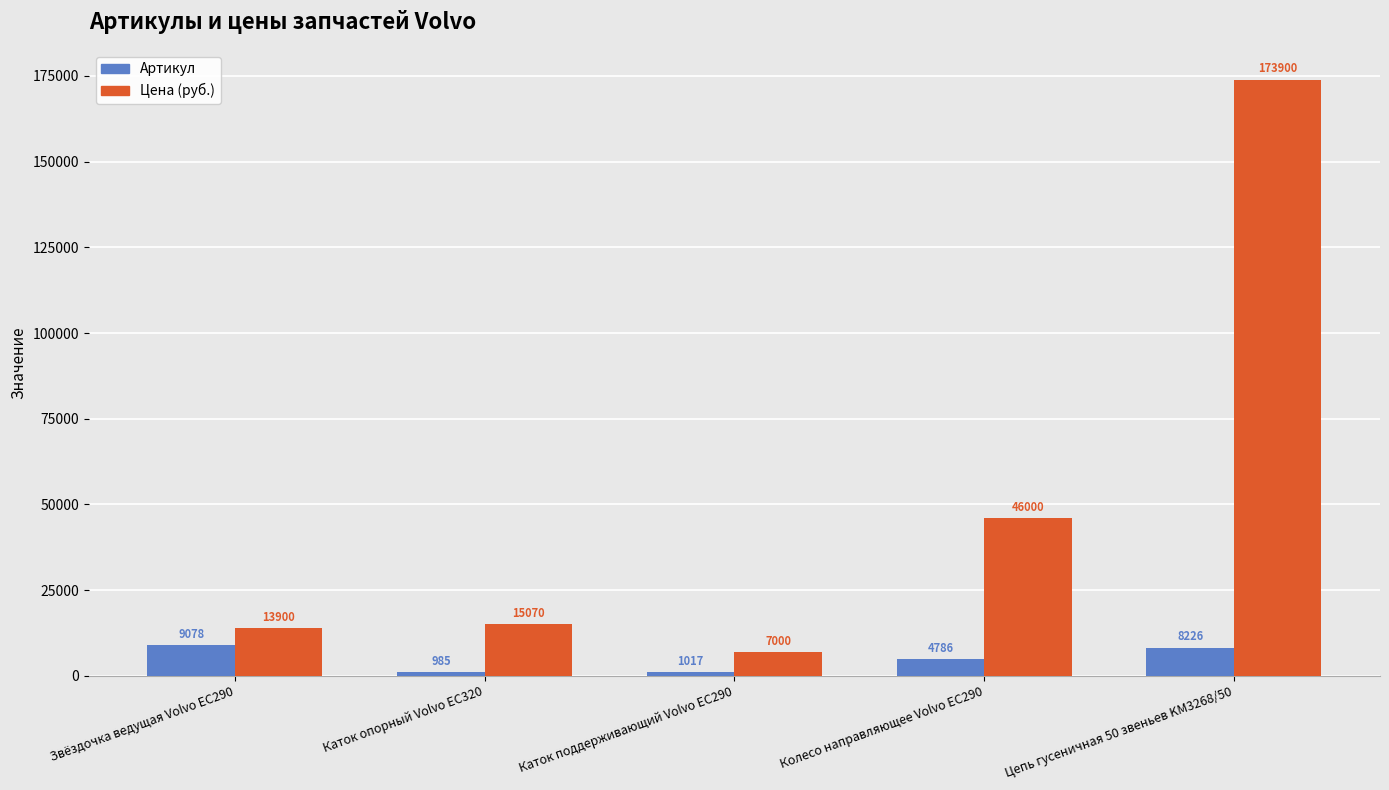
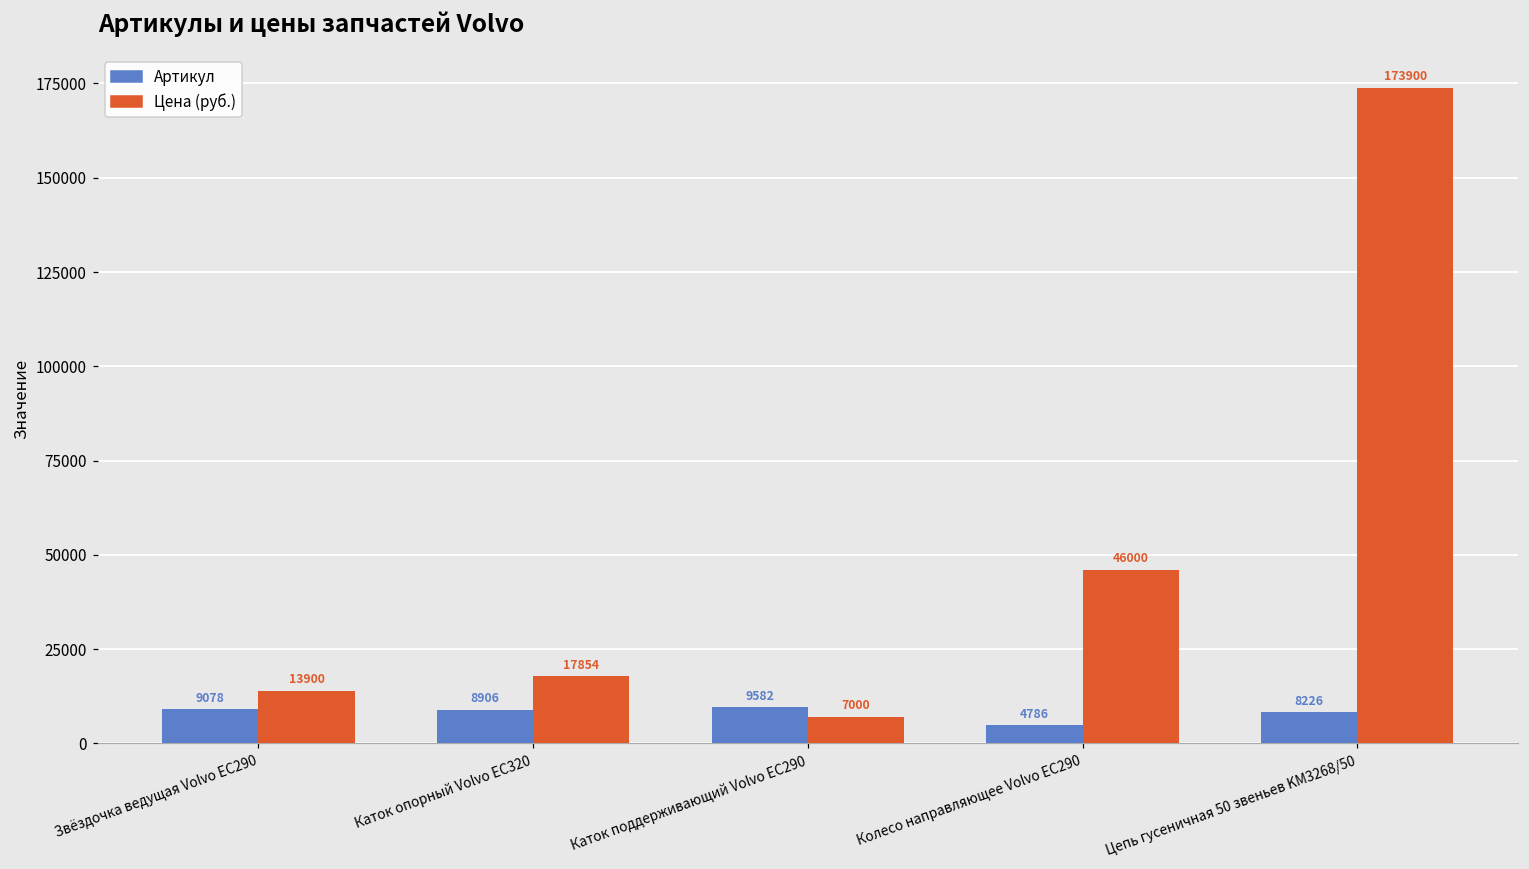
  {
    "Артикул": {
      "Звёздочка ведущая Volvo EC290": 9078,
-     "Каток опорный Volvo EC320": 985,
-     "Каток поддерживающий Volvo EC290": 1017,
+     "Каток опорный Volvo EC320": 8906,
+     "Каток поддерживающий Volvo EC290": 9582,
      "Колесо направляющее Volvo EC290": 4786,
      "Цепь гусеничная 50 звеньев KM3268/50": 8226
    },
    "Цена (руб.)": {
      "Звёздочка ведущая Volvo EC290": 13900,
-     "Каток опорный Volvo EC320": 15070,
+     "Каток опорный Volvo EC320": 17854,
      "Каток поддерживающий Volvo EC290": 7000,
      "Колесо направляющее Volvo EC290": 46000,
      "Цепь гусеничная 50 звеньев KM3268/50": 173900
    }
  }
